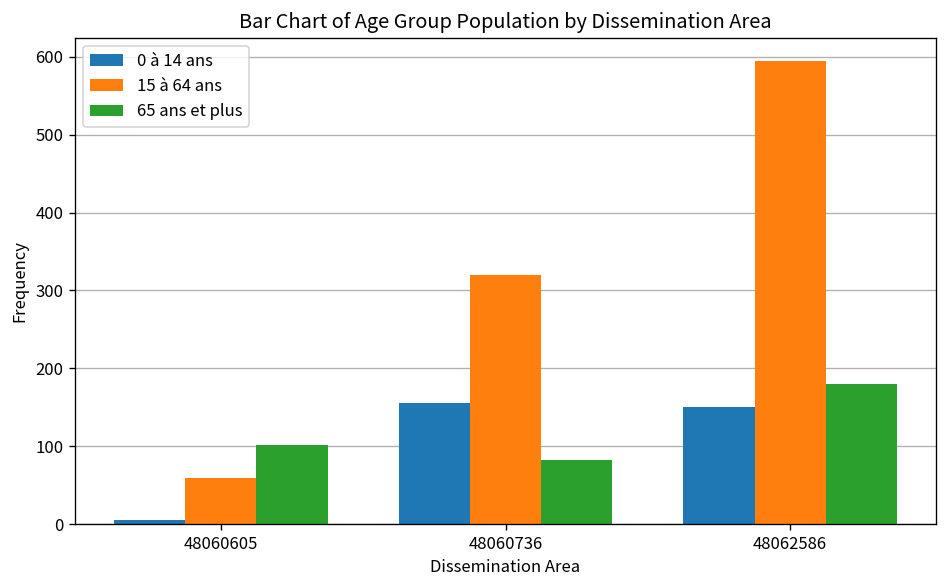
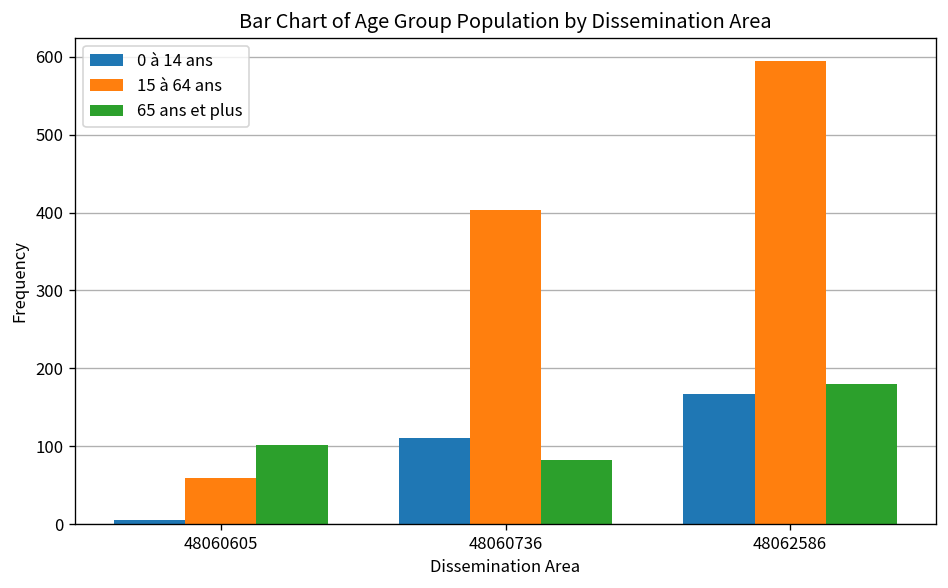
  {
    "0 à 14 ans": {
      "48060605": 10,
-     "48060736": 160,
-     "48062586": 150
+     "48060736": 110,
+     "48062586": 170
    },
    "15 à 64 ans": {
      "48060605": 60,
-     "48060736": 320,
+     "48060736": 400,
      "48062586": 600
    },
    "65 ans et plus": {
      "48060605": 100,
      "48060736": 80,
      "48062586": 180
    }
  }
